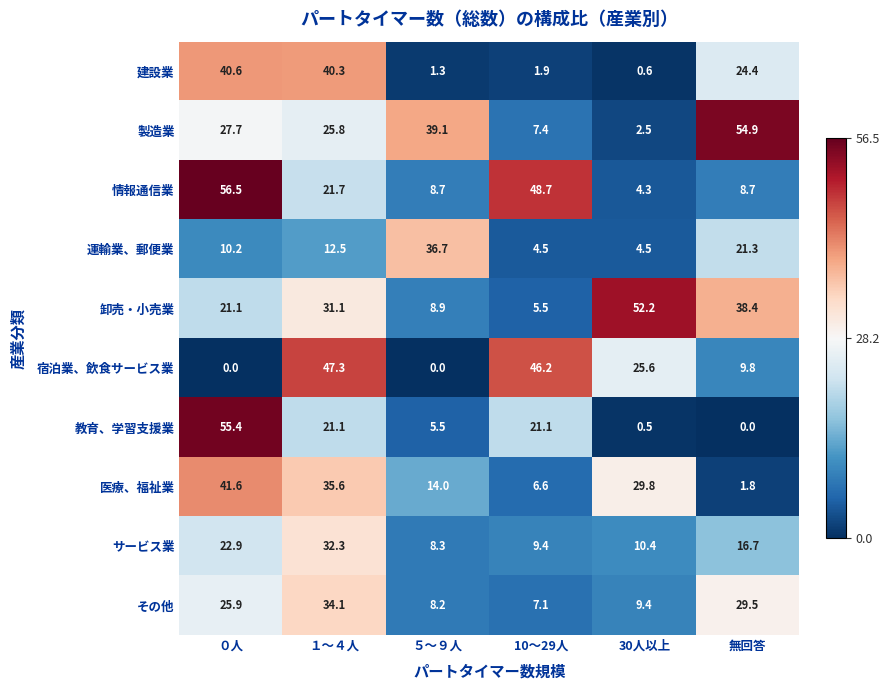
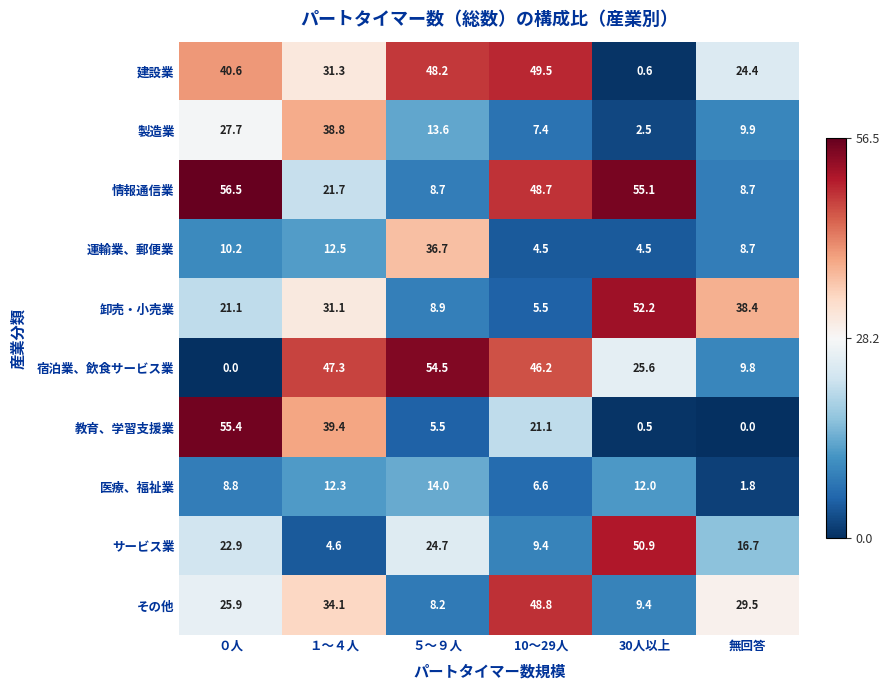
  {
    "建設業": {
      "０人": 40.6,
-     "１～４人": 40.3,
-     "５～９人": 1.3,
-     "10～29人": 1.9,
+     "１～４人": 31.3,
+     "５～９人": 48.2,
+     "10～29人": 49.5,
      "30人以上": 0.6,
      "無回答": 24.4
    },
    "製造業": {
      "０人": 27.7,
-     "１～４人": 25.8,
-     "５～９人": 39.1,
+     "１～４人": 38.8,
+     "５～９人": 13.6,
      "10～29人": 7.4,
      "30人以上": 2.5,
-     "無回答": 54.9
+     "無回答": 9.9
    },
    "情報通信業": {
      "０人": 56.5,
      "１～４人": 21.7,
      "５～９人": 8.7,
      "10～29人": 48.7,
-     "30人以上": 4.3,
+     "30人以上": 55.1,
      "無回答": 8.7
    },
    "運輸業、郵便業": {
      "０人": 10.2,
      "１～４人": 12.5,
      "５～９人": 36.7,
      "10～29人": 4.5,
      "30人以上": 4.5,
-     "無回答": 21.3
+     "無回答": 8.7
    },
    "卸売・小売業": {
      "０人": 21.1,
      "１～４人": 31.1,
      "５～９人": 8.9,
      "10～29人": 5.5,
      "30人以上": 52.2,
      "無回答": 38.4
    },
    "宿泊業、飲食サービス業": {
      "０人": 0.0,
      "１～４人": 47.3,
-     "５～９人": 0.0,
+     "５～９人": 54.5,
      "10～29人": 46.2,
      "30人以上": 25.6,
      "無回答": 9.8
    },
    "教育、学習支援業": {
      "０人": 55.4,
-     "１～４人": 21.1,
+     "１～４人": 39.4,
      "５～９人": 5.5,
      "10～29人": 21.1,
      "30人以上": 0.5,
      "無回答": 0.0
    },
    "医療、福祉業": {
-     "０人": 41.6,
-     "１～４人": 35.6,
+     "０人": 8.8,
+     "１～４人": 12.3,
      "５～９人": 14.0,
      "10～29人": 6.6,
-     "30人以上": 29.8,
+     "30人以上": 12.0,
      "無回答": 1.8
    },
    "サービス業": {
      "０人": 22.9,
-     "１～４人": 32.3,
-     "５～９人": 8.3,
+     "１～４人": 4.6,
+     "５～９人": 24.7,
      "10～29人": 9.4,
-     "30人以上": 10.4,
+     "30人以上": 50.9,
      "無回答": 16.7
    },
    "その他": {
      "０人": 25.9,
      "１～４人": 34.1,
      "５～９人": 8.2,
-     "10～29人": 7.1,
+     "10～29人": 48.8,
      "30人以上": 9.4,
      "無回答": 29.5
    }
  }
